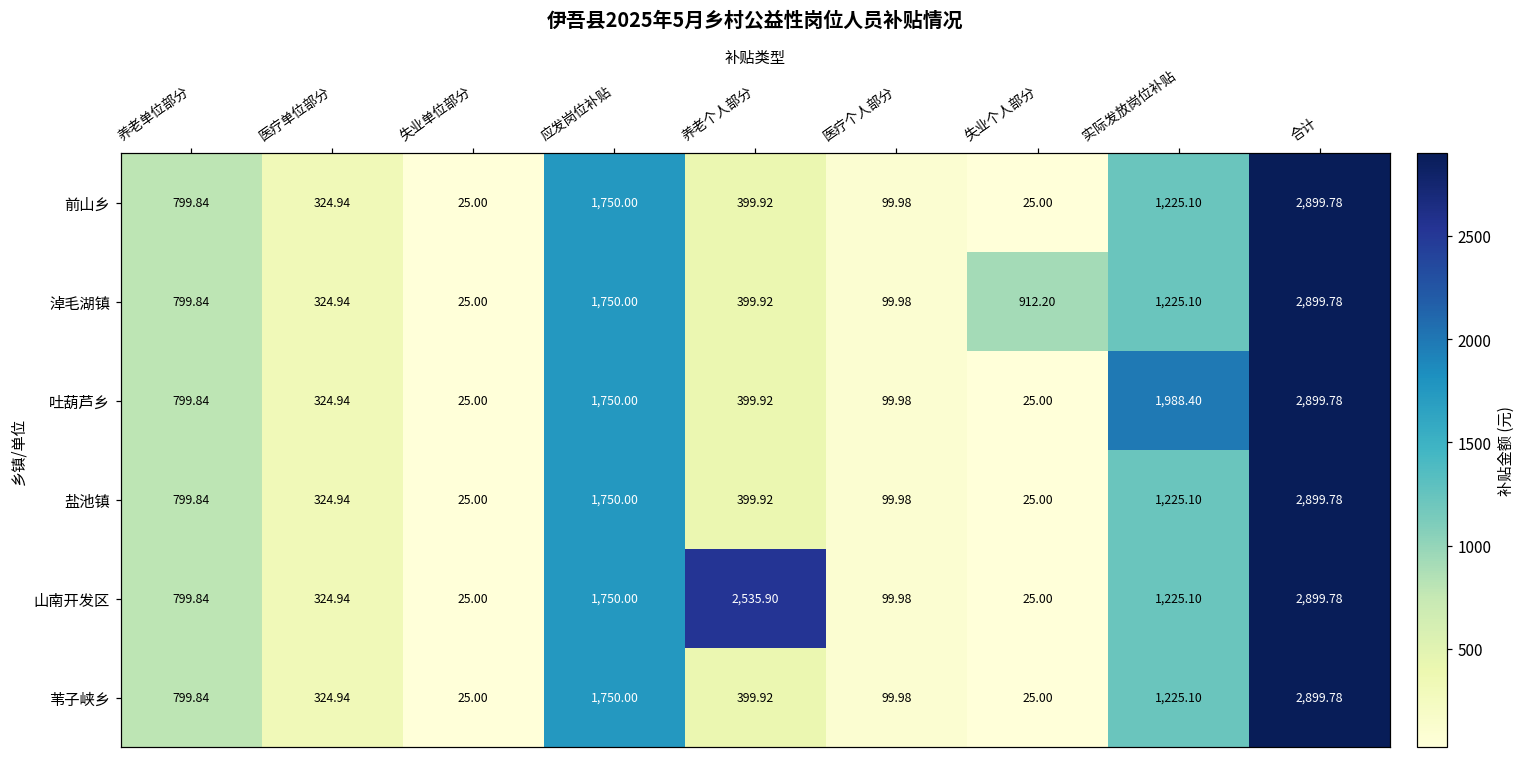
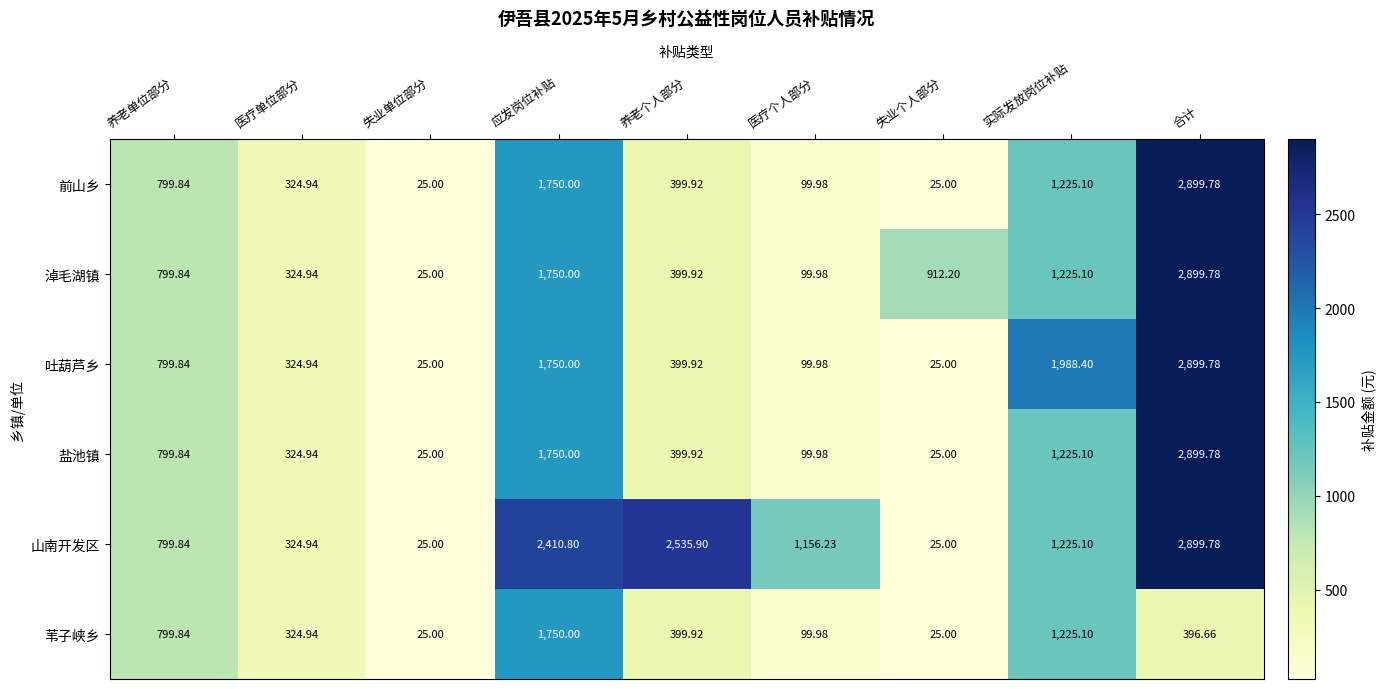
  {
    "前山乡": {
      "养老单位部分": "799.84",
      "医疗单位部分": "324.94",
      "失业单位部分": "25.00",
      "应发岗位补贴": "1,750.00",
      "养老个人部分": "399.92",
      "医疗个人部分": "99.98",
      "失业个人部分": "25.00",
      "实际发放岗位补贴": "1,225.10",
      "合计": "2,899.78"
    },
    "淖毛湖镇": {
      "养老单位部分": "799.84",
      "医疗单位部分": "324.94",
      "失业单位部分": "25.00",
      "应发岗位补贴": "1,750.00",
      "养老个人部分": "399.92",
      "医疗个人部分": "99.98",
      "失业个人部分": "912.20",
      "实际发放岗位补贴": "1,225.10",
      "合计": "2,899.78"
    },
    "吐葫芦乡": {
      "养老单位部分": "799.84",
      "医疗单位部分": "324.94",
      "失业单位部分": "25.00",
      "应发岗位补贴": "1,750.00",
      "养老个人部分": "399.92",
      "医疗个人部分": "99.98",
      "失业个人部分": "25.00",
      "实际发放岗位补贴": "1,988.40",
      "合计": "2,899.78"
    },
    "盐池镇": {
      "养老单位部分": "799.84",
      "医疗单位部分": "324.94",
      "失业单位部分": "25.00",
      "应发岗位补贴": "1,750.00",
      "养老个人部分": "399.92",
      "医疗个人部分": "99.98",
      "失业个人部分": "25.00",
      "实际发放岗位补贴": "1,225.10",
      "合计": "2,899.78"
    },
    "山南开发区": {
      "养老单位部分": "799.84",
      "医疗单位部分": "324.94",
      "失业单位部分": "25.00",
-     "应发岗位补贴": "1,750.00",
+     "应发岗位补贴": "2,410.80",
      "养老个人部分": "2,535.90",
-     "医疗个人部分": "99.98",
+     "医疗个人部分": "1,156.23",
      "失业个人部分": "25.00",
      "实际发放岗位补贴": "1,225.10",
      "合计": "2,899.78"
    },
    "苇子峡乡": {
      "养老单位部分": "799.84",
      "医疗单位部分": "324.94",
      "失业单位部分": "25.00",
      "应发岗位补贴": "1,750.00",
      "养老个人部分": "399.92",
      "医疗个人部分": "99.98",
      "失业个人部分": "25.00",
      "实际发放岗位补贴": "1,225.10",
-     "合计": "2,899.78"
+     "合计": "396.66"
    }
  }
